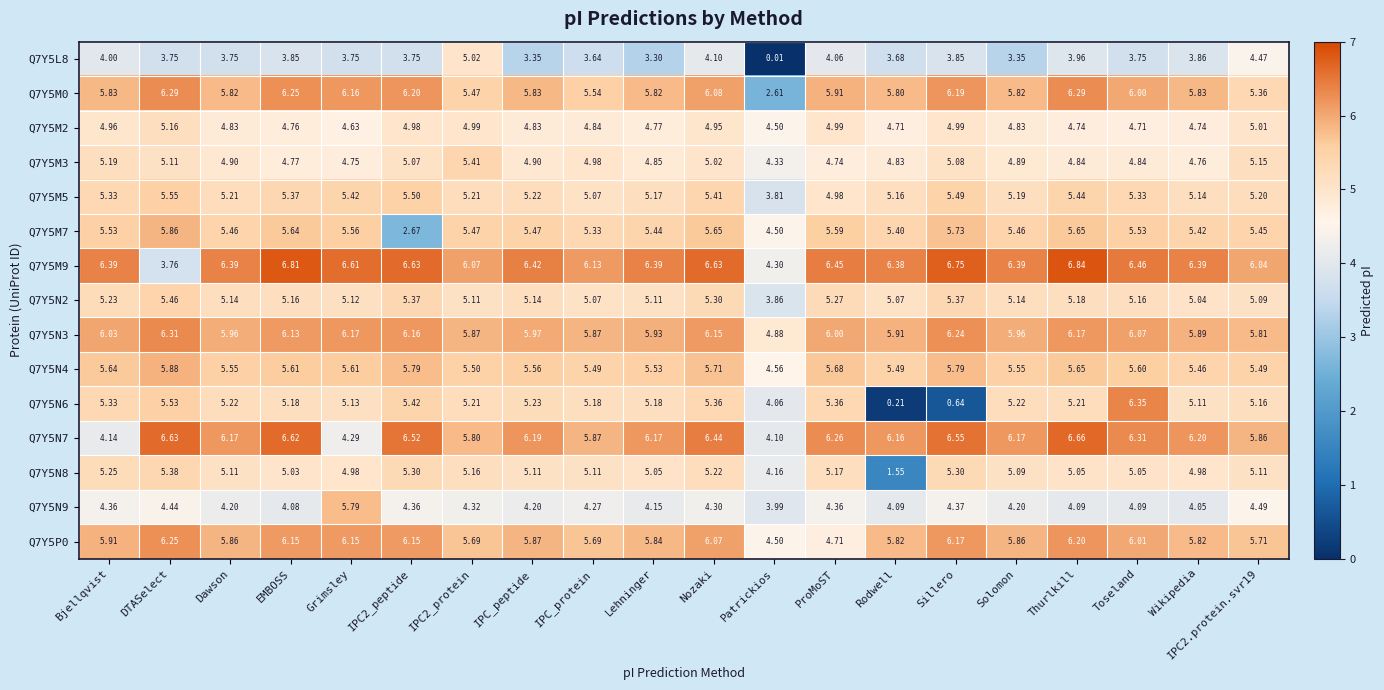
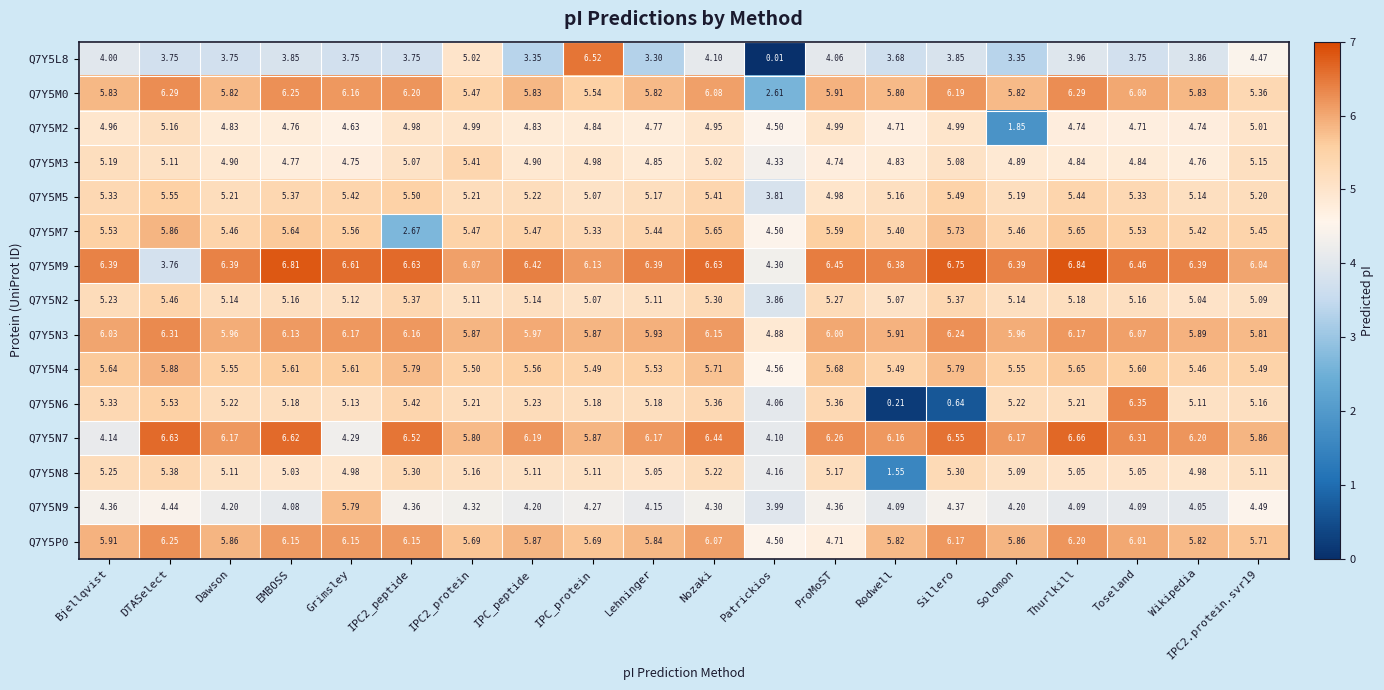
  {
    "Q7Y5L8": {
      "Bjellqvist": 4.00,
      "DTASelect": 3.75,
      "Dawson": 3.75,
      "EMBOSS": 3.85,
      "Grimsley": 3.75,
      "IPC2_peptide": 3.75,
      "IPC2_protein": 5.02,
      "IPC_peptide": 3.35,
-     "IPC_protein": 3.64,
+     "IPC_protein": 6.52,
      "Lehninger": 3.30,
      "Nozaki": 4.10,
      "Patrickios": 0.01,
      "ProMoST": 4.06,
      "Rodwell": 3.68,
      "Sillero": 3.85,
      "Solomon": 3.35,
      "Thurlkill": 3.96,
      "Toseland": 3.75,
      "Wikipedia": 3.86,
      "IPC2.protein.svr19": 4.47
    },
    "Q7Y5M2": {
      "Bjellqvist": 4.96,
      "DTASelect": 5.16,
      "Dawson": 4.83,
      "EMBOSS": 4.76,
      "Grimsley": 4.63,
      "IPC2_peptide": 4.98,
      "IPC2_protein": 4.99,
      "IPC_peptide": 4.83,
      "IPC_protein": 4.84,
      "Lehninger": 4.77,
      "Nozaki": 4.95,
      "Patrickios": 4.50,
      "ProMoST": 4.99,
      "Rodwell": 4.71,
      "Sillero": 4.99,
-     "Solomon": 4.83,
+     "Solomon": 1.85,
      "Thurlkill": 4.74,
      "Toseland": 4.71,
      "Wikipedia": 4.74,
      "IPC2.protein.svr19": 5.01
    }
  }
